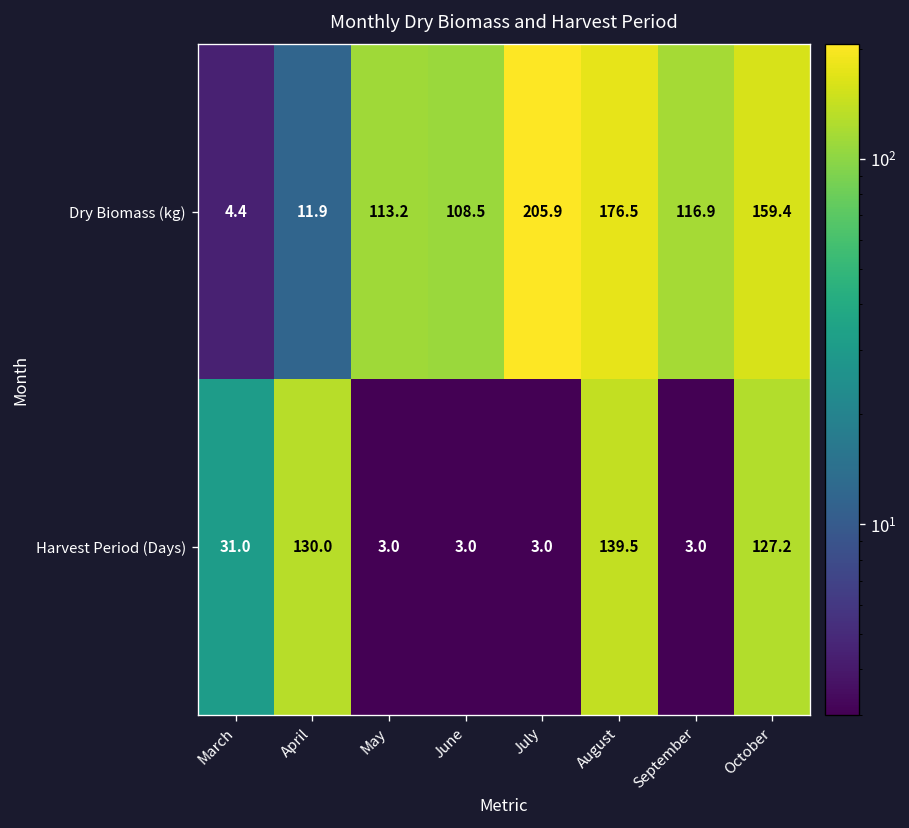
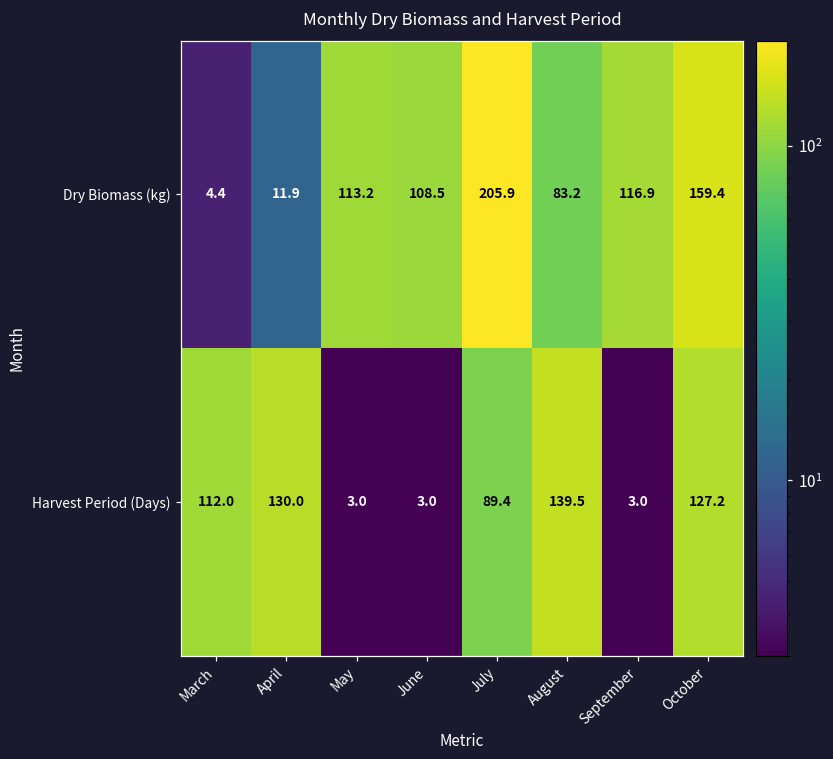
  {
    "Dry Biomass (kg)": {
      "March": 4.4,
      "April": 11.9,
      "May": 113.2,
      "June": 108.5,
      "July": 205.9,
-     "August": 176.5,
+     "August": 83.2,
      "September": 116.9,
      "October": 159.4
    },
    "Harvest Period (Days)": {
-     "March": 31.0,
+     "March": 112.0,
      "April": 130.0,
      "May": 3.0,
      "June": 3.0,
-     "July": 3.0,
+     "July": 89.4,
      "August": 139.5,
      "September": 3.0,
      "October": 127.2
    }
  }
